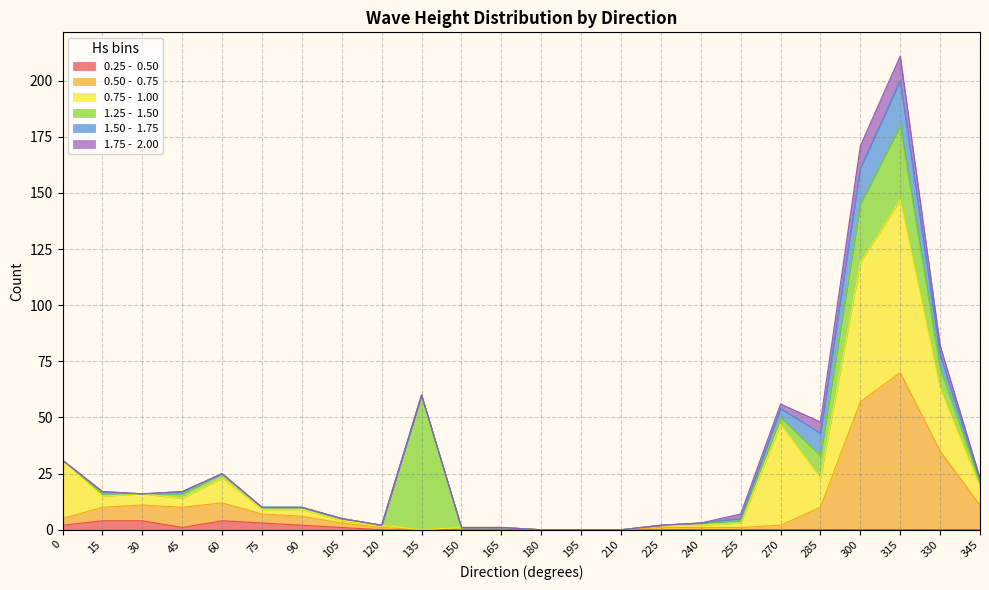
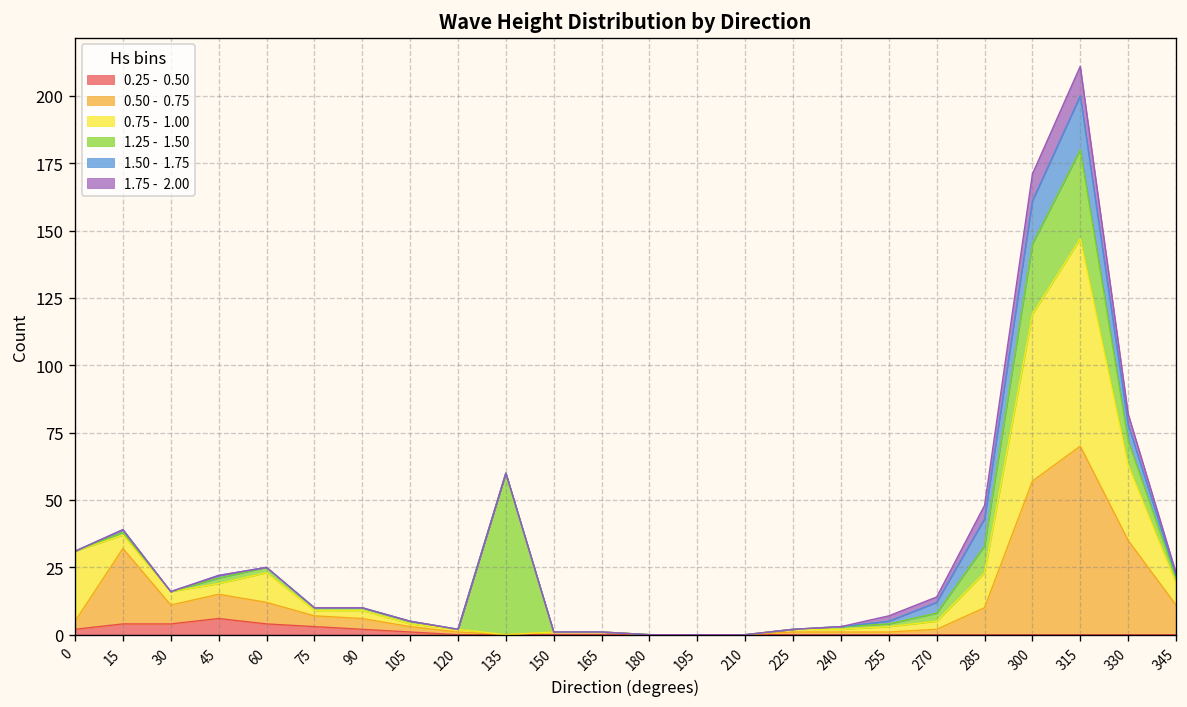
  {
    "0.25 - 0.50": {
      "0": 2,
      "15": 4,
      "30": 4,
-     "45": 1,
+     "45": 6,
      "60": 4,
      "75": 3,
      "90": 2,
      "105": 1,
      "270": 0,
      "285": 0,
      "300": 0,
      "315": 0,
      "330": 0,
      "345": 0
    },
    "0.50 - 0.75": {
      "0": 3,
-     "15": 6,
+     "15": 28,
      "30": 7,
      "45": 9,
      "60": 8,
      "75": 4,
      "90": 4,
      "270": 2,
      "285": 10,
      "300": 57,
      "315": 70,
      "330": 35,
      "345": 11
    },
    "0.75 - 1.00": {
      "45": 4,
      "60": 11,
-     "270": 45,
+     "270": 3,
      "285": 13,
      "300": 62,
      "315": 77,
      "330": 28,
      "345": 8
    },
    "1.25 - 1.50": {
      "270": 3,
      "285": 10,
      "300": 26,
      "315": 33,
      "330": 9
    },
    "1.50 - 1.75": {
      "270": 4,
      "285": 10,
      "300": 16,
      "315": 20,
      "330": 6
    },
    "1.75 - 2.00": {
      "255": 2,
      "270": 2,
      "285": 5,
      "300": 10,
      "315": 11,
      "330": 4
    }
  }
